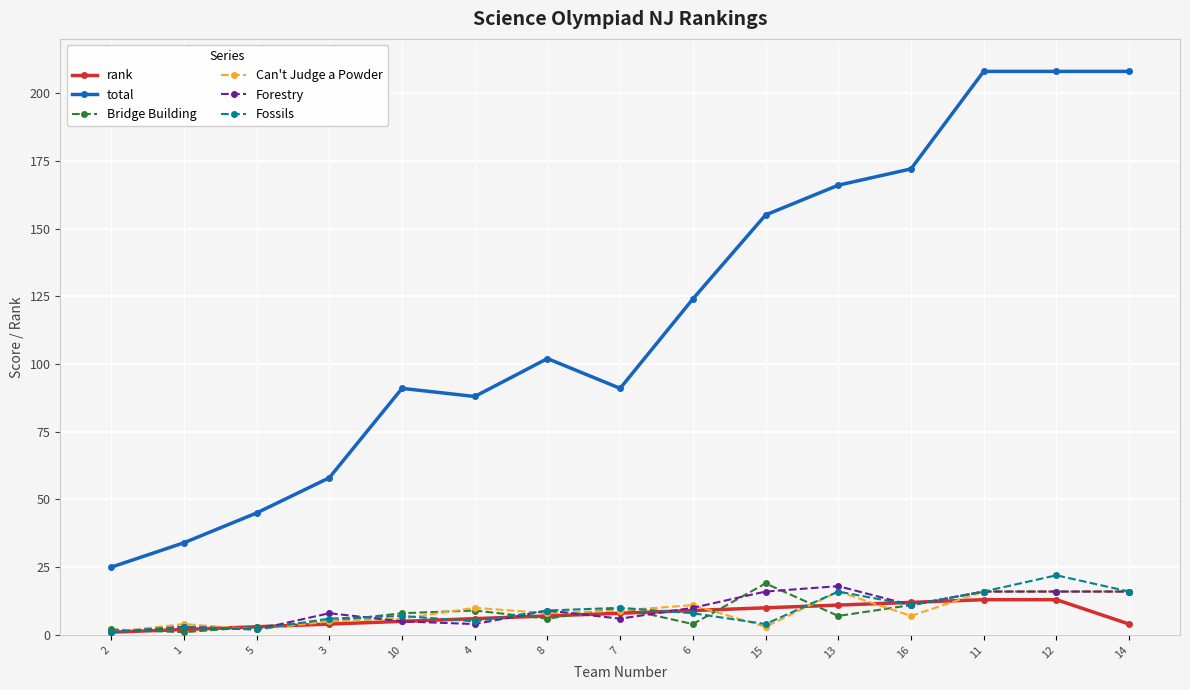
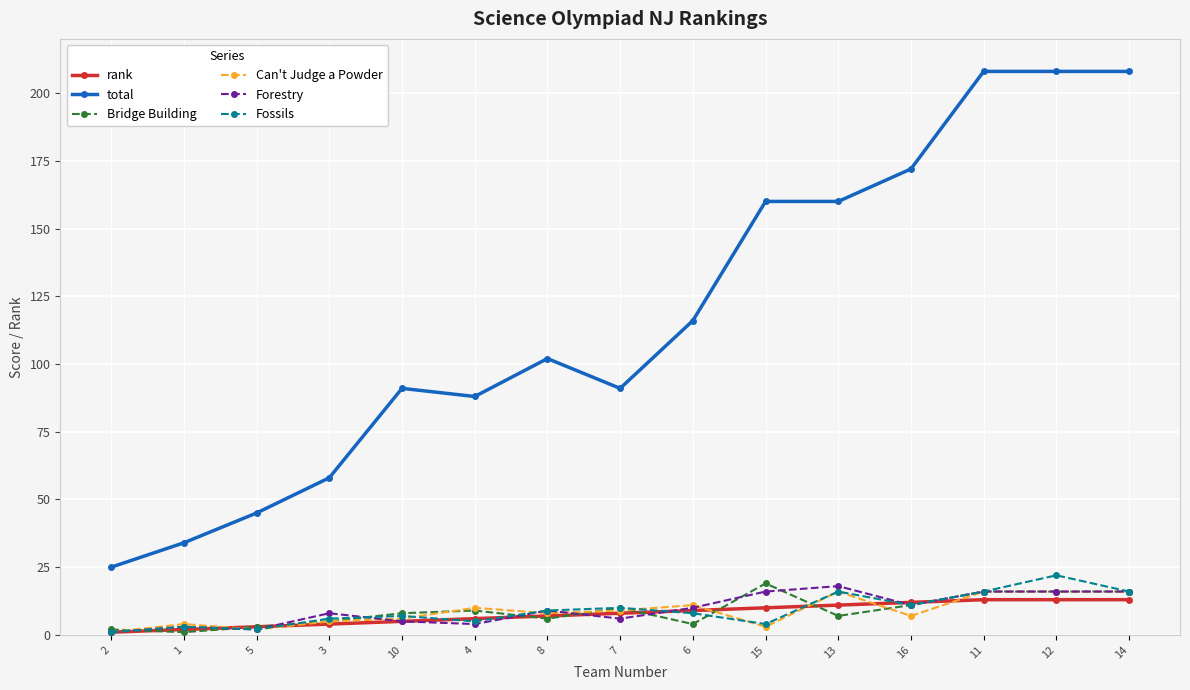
  {
    "rank": {
      "1": 2,
      "3": 4,
      "4": 6,
      "8": 7,
      "7": 8,
      "6": 9,
      "15": 10,
      "13": 11,
      "16": 12,
      "11": 13,
      "12": 13,
-     "14": 4
+     "14": 13
    },
    "total": {
      "2": 25,
      "1": 34,
      "5": 45,
      "3": 58,
      "10": 91,
      "4": 88,
      "8": 102,
      "7": 91,
-     "6": 124,
-     "15": 155,
-     "13": 166,
+     "6": 116,
+     "15": 160,
+     "13": 160,
      "16": 172,
      "11": 208,
      "12": 208,
      "14": 208
    },
    "Bridge Building": {
      "2": 2,
      "1": 1,
      "10": 8,
      "4": 9,
      "8": 6,
      "6": 4,
      "15": 19,
      "13": 7
    },
    "Can't Judge a Powder": {
      "1": 4,
      "10": 6,
      "4": 10,
      "8": 8,
      "7": 9,
      "6": 11,
      "15": 3,
      "16": 7
    },
    "Forestry": {
      "3": 8,
      "4": 4,
      "7": 6,
      "6": 10,
      "15": 16,
      "13": 18
    },
    "Fossils": {
      "3": 6,
      "10": 7,
      "4": 5,
      "6": 8,
      "15": 4,
      "12": 22
    }
  }
